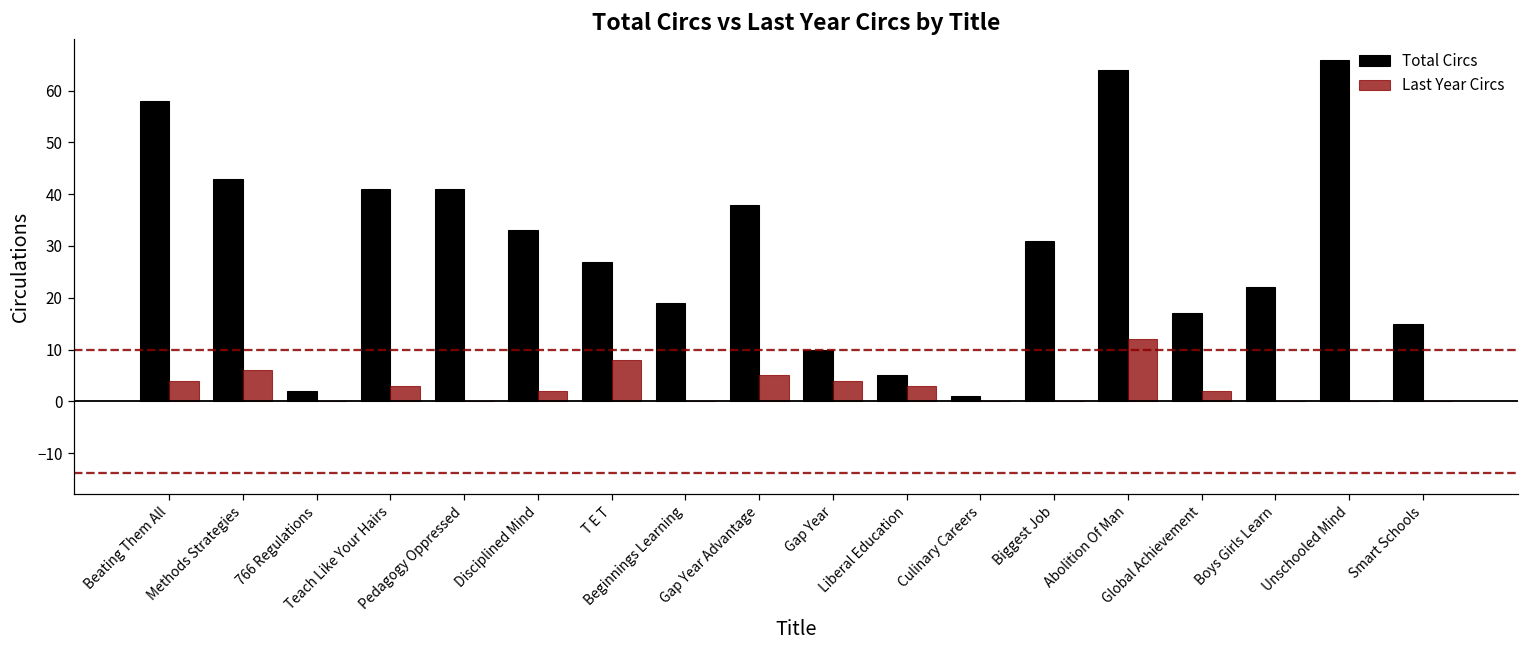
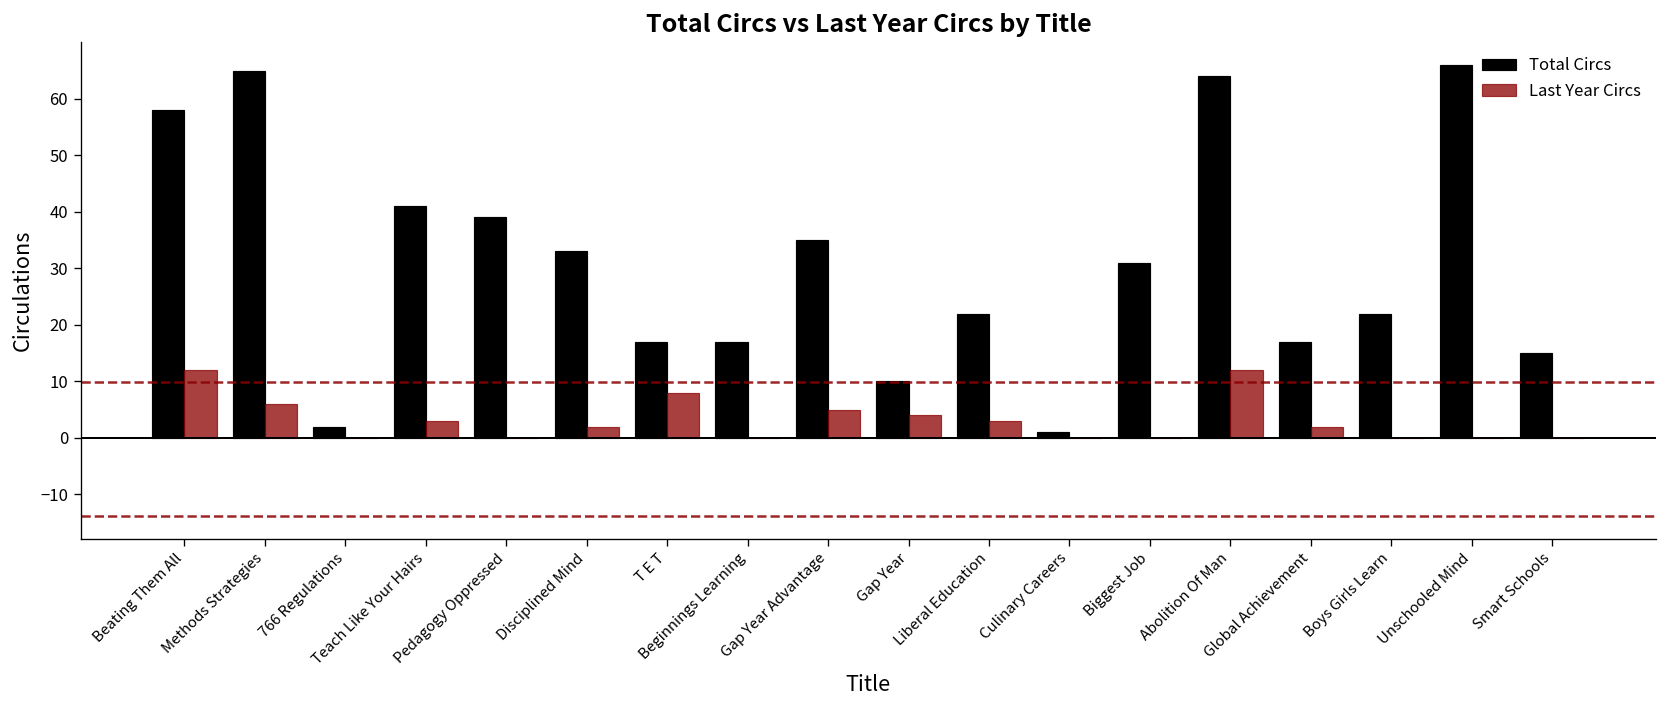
  {
    "Total Circs": {
      "Beating Them All": 58,
-     "Methods Strategies": 43,
+     "Methods Strategies": 65,
      "766 Regulations": 2,
      "Teach Like Your Hairs": 41,
-     "Pedagogy Oppressed": 41,
+     "Pedagogy Oppressed": 39,
      "Disciplined Mind": 33,
-     "T E T": 27,
-     "Beginnings Learning": 19,
-     "Gap Year Advantage": 38,
+     "T E T": 17,
+     "Beginnings Learning": 17,
+     "Gap Year Advantage": 35,
      "Gap Year": 10,
-     "Liberal Education": 5,
+     "Liberal Education": 22,
      "Culinary Careers": 1,
      "Biggest Job": 31,
      "Abolition Of Man": 64,
      "Global Achievement": 17,
      "Boys Girls Learn": 22,
      "Unschooled Mind": 66,
      "Smart Schools": 15
    },
    "Last Year Circs": {
-     "Beating Them All": 4,
+     "Beating Them All": 12,
      "Methods Strategies": 6,
      "766 Regulations": 0,
      "Teach Like Your Hairs": 3,
      "Pedagogy Oppressed": 0,
      "Disciplined Mind": 2,
      "T E T": 8,
      "Beginnings Learning": 0,
      "Gap Year Advantage": 5,
      "Gap Year": 4,
      "Liberal Education": 3,
      "Culinary Careers": 0,
      "Biggest Job": 0,
      "Abolition Of Man": 12,
      "Global Achievement": 2,
      "Boys Girls Learn": 0,
      "Unschooled Mind": 0,
      "Smart Schools": 0
    }
  }
